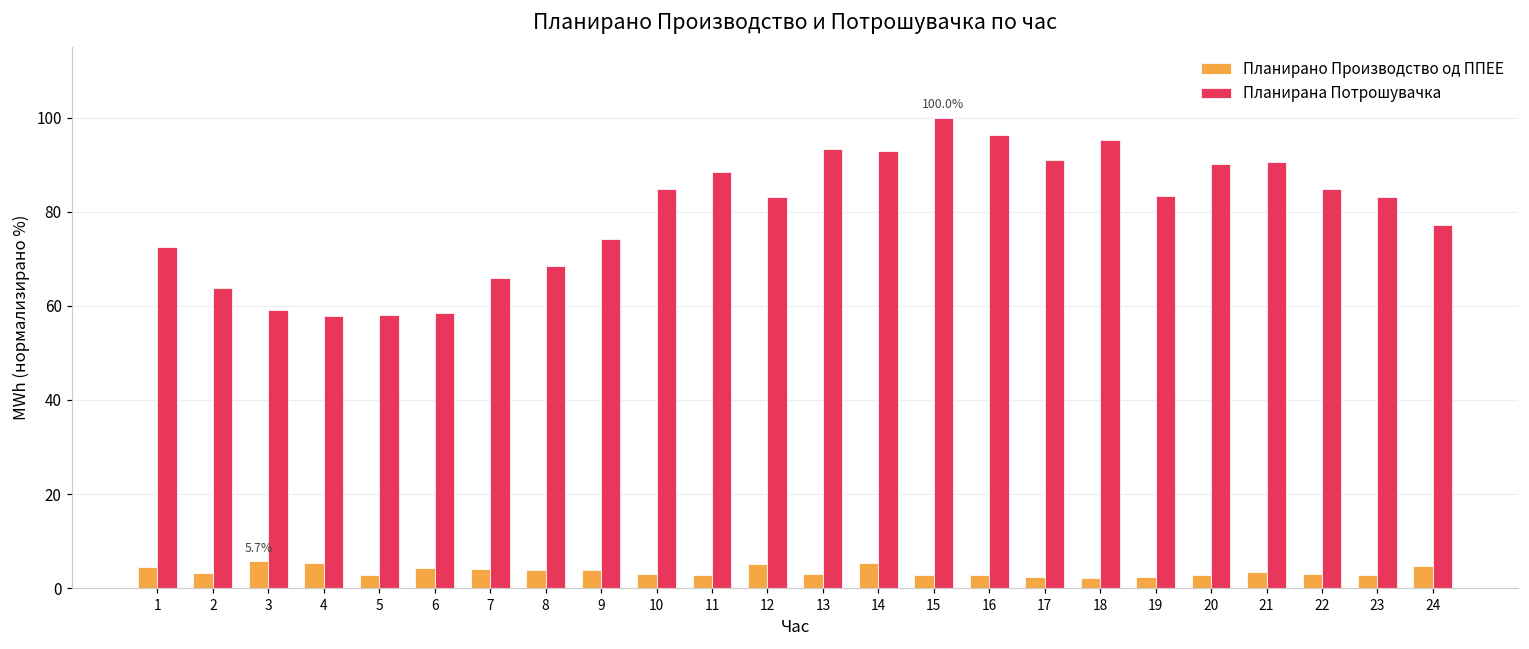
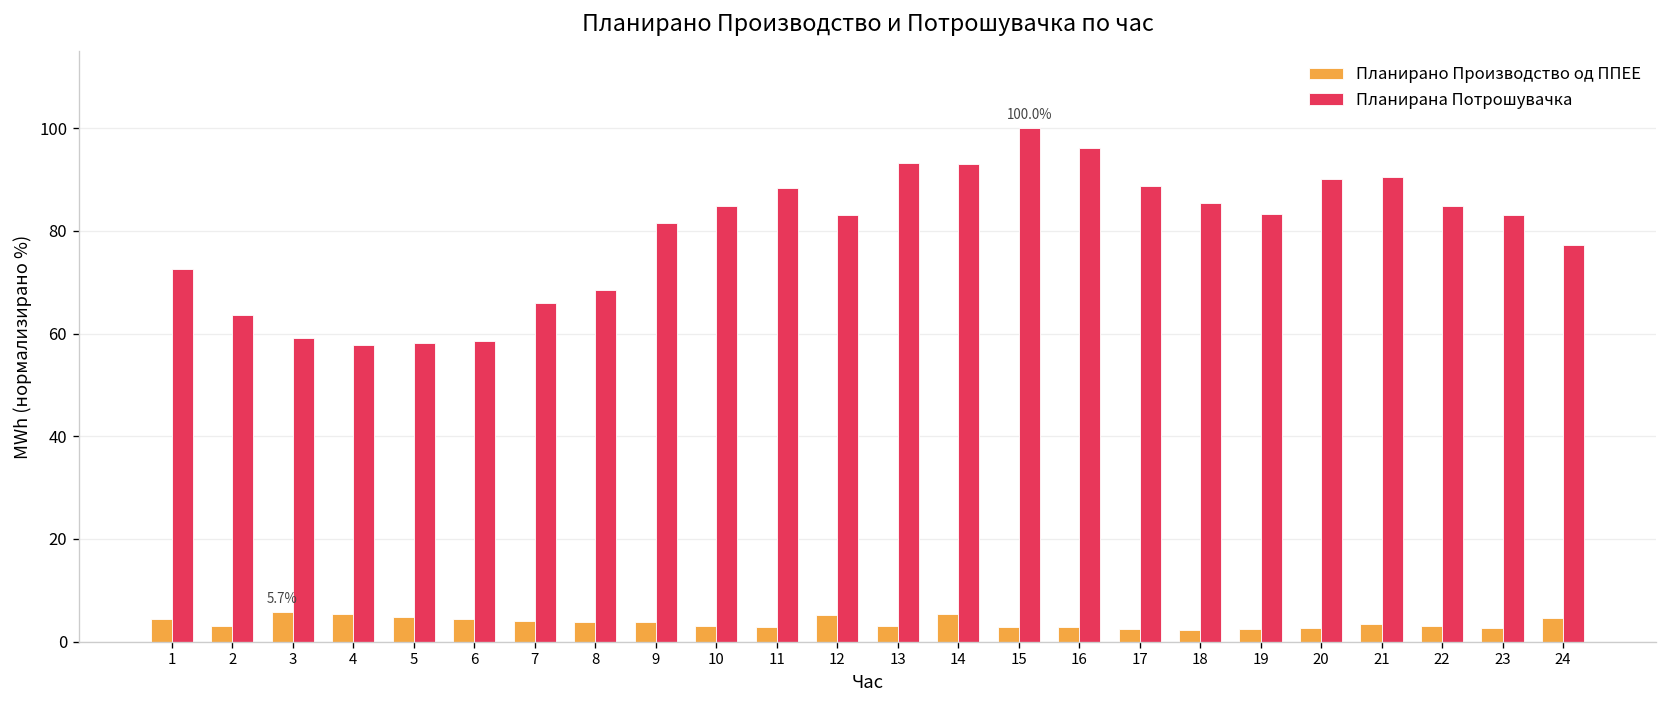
  {
    "Планирано Производство од ППЕЕ": {
      "1": 4,
      "2": 3,
      "4": 5,
-     "5": 3,
+     "5": 5,
      "6": 4,
      "7": 4,
      "8": 4,
      "9": 4,
      "10": 3,
      "11": 3,
      "12": 5,
      "13": 3,
      "14": 5,
      "15": 3,
      "16": 3,
      "17": 2,
      "18": 2,
      "19": 2,
      "20": 3,
      "21": 3,
      "22": 3,
      "23": 3,
      "24": 5
    },
    "Планирана Потрошувачка": {
      "1": 73,
      "2": 64,
      "3": 59,
      "4": 58,
      "5": 58,
      "6": 58,
      "7": 66,
      "8": 68,
-     "9": 74,
+     "9": 81,
      "10": 85,
      "11": 88,
      "12": 83,
      "13": 93,
      "14": 93,
      "16": 96,
-     "17": 91,
-     "18": 95,
+     "17": 89,
+     "18": 85,
      "19": 83,
      "20": 90,
      "21": 91,
      "22": 85,
      "23": 83,
      "24": 77
    }
  }
